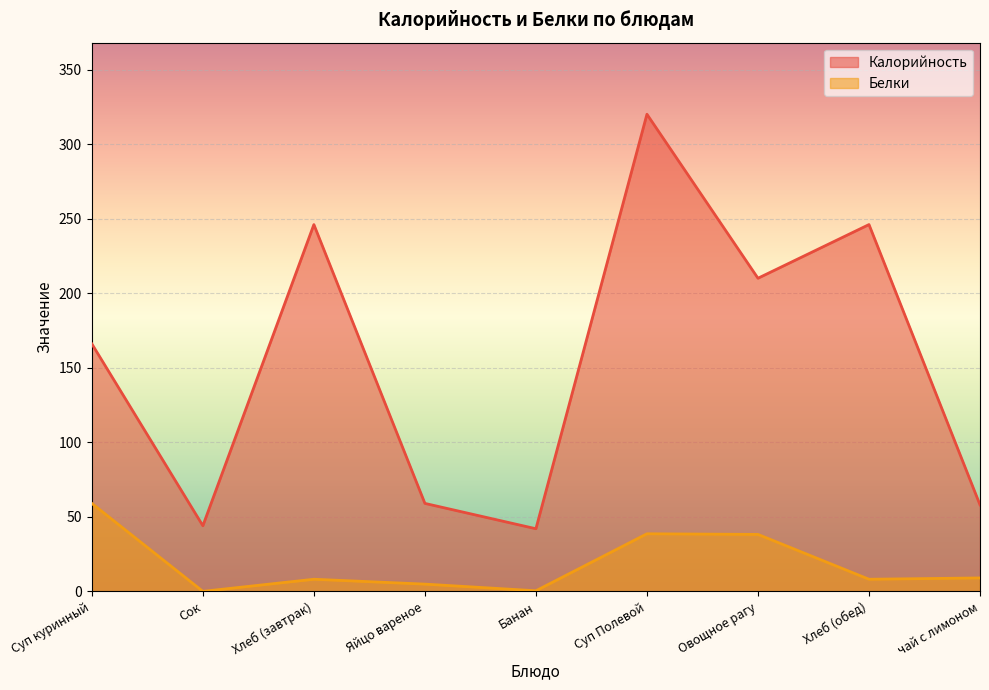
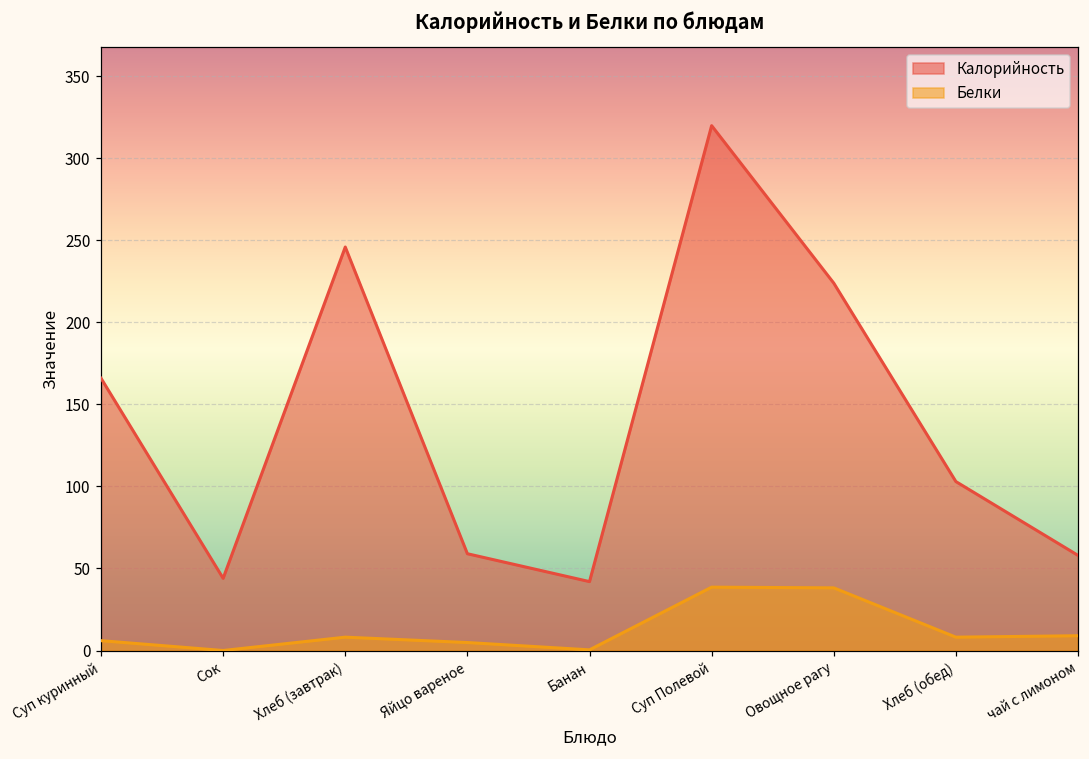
  {
    "Калорийность": {
      "Суп куринный": 166,
      "Сок": 44,
      "Хлеб (завтрак)": 246,
      "Яйцо вареное": 59,
      "Банан": 42,
      "Суп Полевой": 320,
-     "Овощное рагу": 210,
-     "Хлеб (обед)": 246,
+     "Овощное рагу": 224,
+     "Хлеб (обед)": 103,
      "чай с лимоном": 58
    },
    "Белки": {
-     "Суп куринный": 59,
+     "Суп куринный": 6,
      "Сок": 0,
      "Хлеб (завтрак)": 8,
      "Яйцо вареное": 5,
      "Банан": 0,
      "Суп Полевой": 39,
      "Овощное рагу": 38,
      "Хлеб (обед)": 8,
      "чай с лимоном": 9
    }
  }
